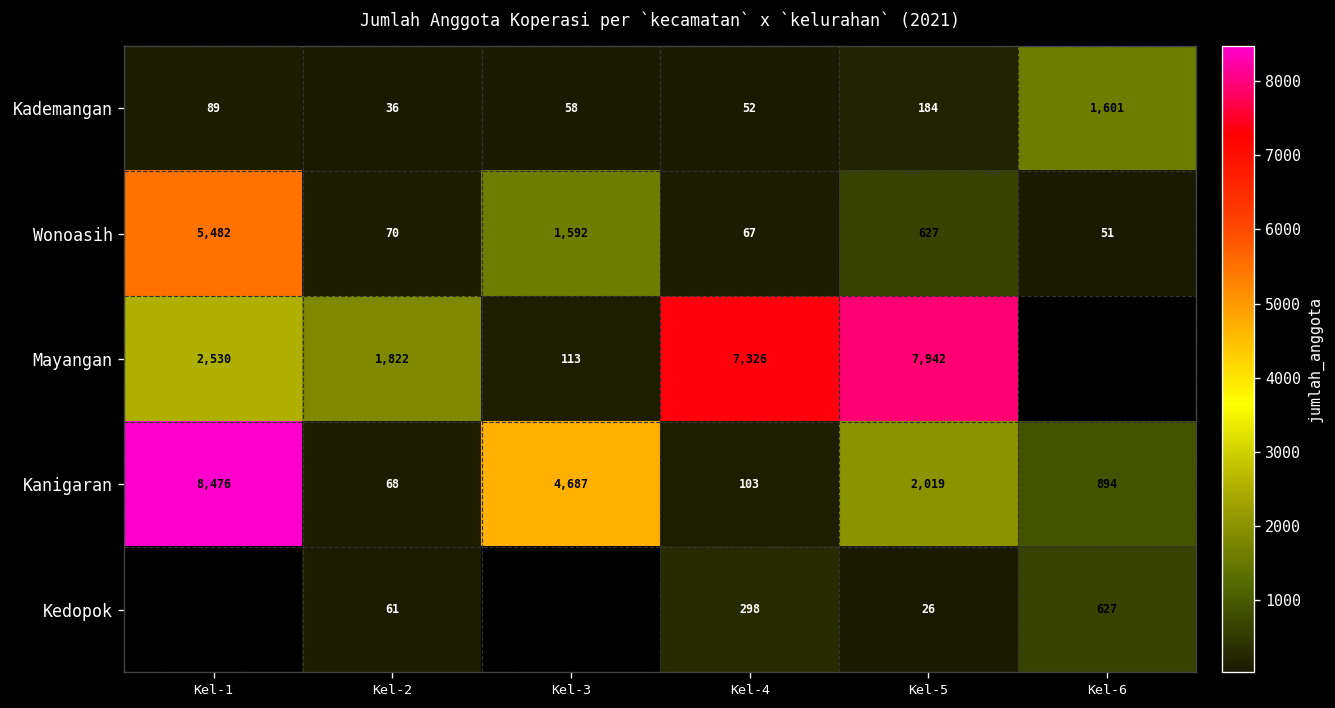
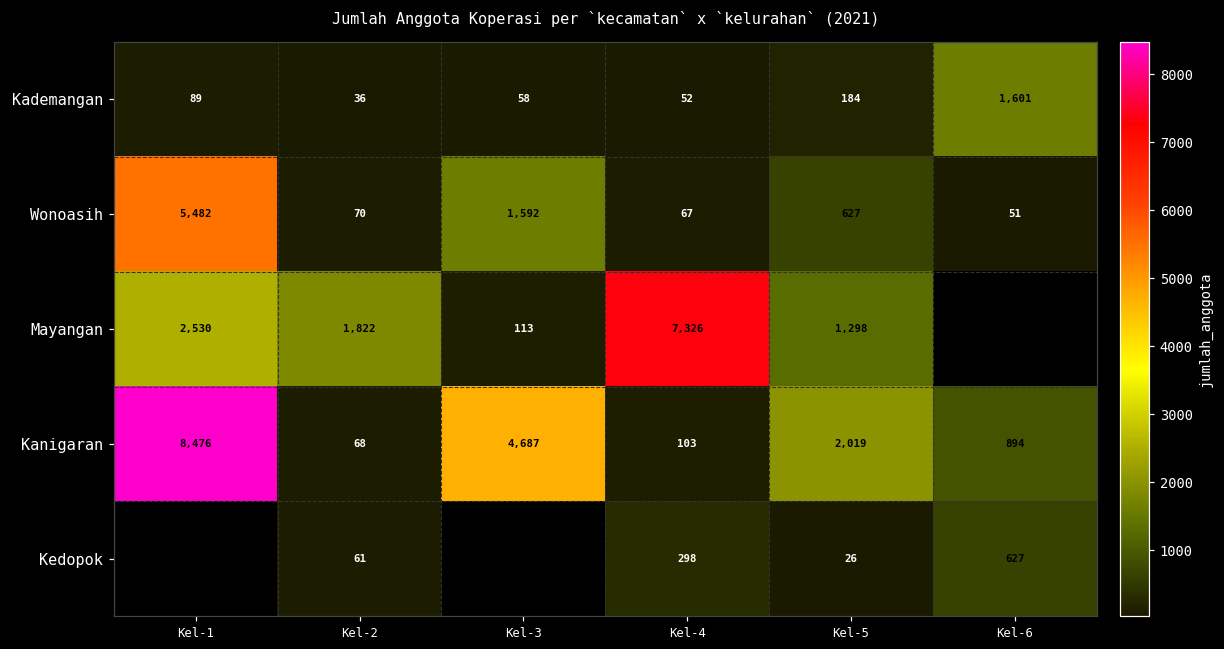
  {
    "Kademangan": {
      "Kel-1": "89",
      "Kel-2": "36",
      "Kel-3": "58",
      "Kel-4": "52",
      "Kel-5": "184",
      "Kel-6": "1,601"
    },
    "Wonoasih": {
      "Kel-1": "5,482",
      "Kel-2": "70",
      "Kel-3": "1,592",
      "Kel-4": "67",
      "Kel-5": "627",
      "Kel-6": "51"
    },
    "Mayangan": {
      "Kel-1": "2,530",
      "Kel-2": "1,822",
      "Kel-3": "113",
      "Kel-4": "7,326",
-     "Kel-5": "7,942"
+     "Kel-5": "1,298"
    },
    "Kanigaran": {
      "Kel-1": "8,476",
      "Kel-2": "68",
      "Kel-3": "4,687",
      "Kel-4": "103",
      "Kel-5": "2,019",
      "Kel-6": "894"
    },
    "Kedopok": {
      "Kel-2": "61",
      "Kel-4": "298",
      "Kel-5": "26",
      "Kel-6": "627"
    }
  }
